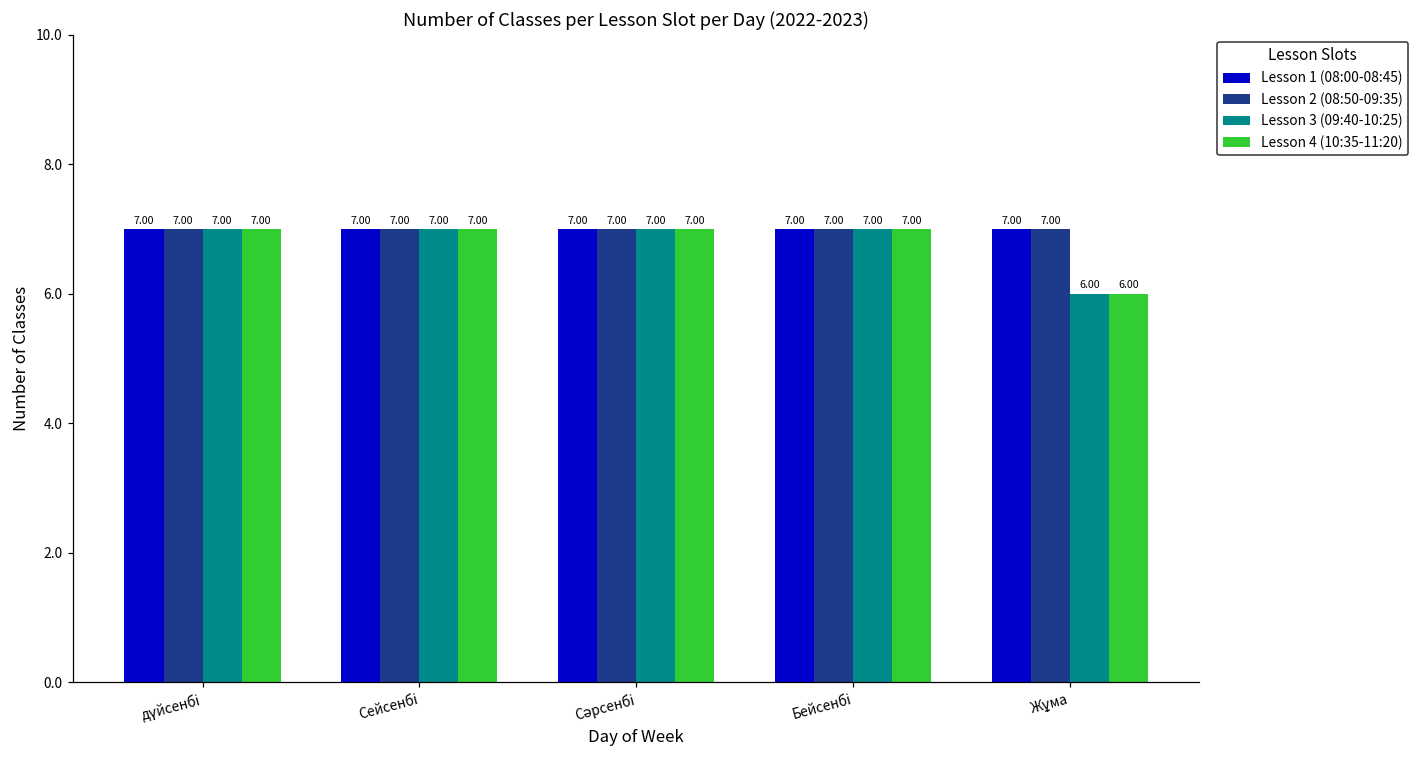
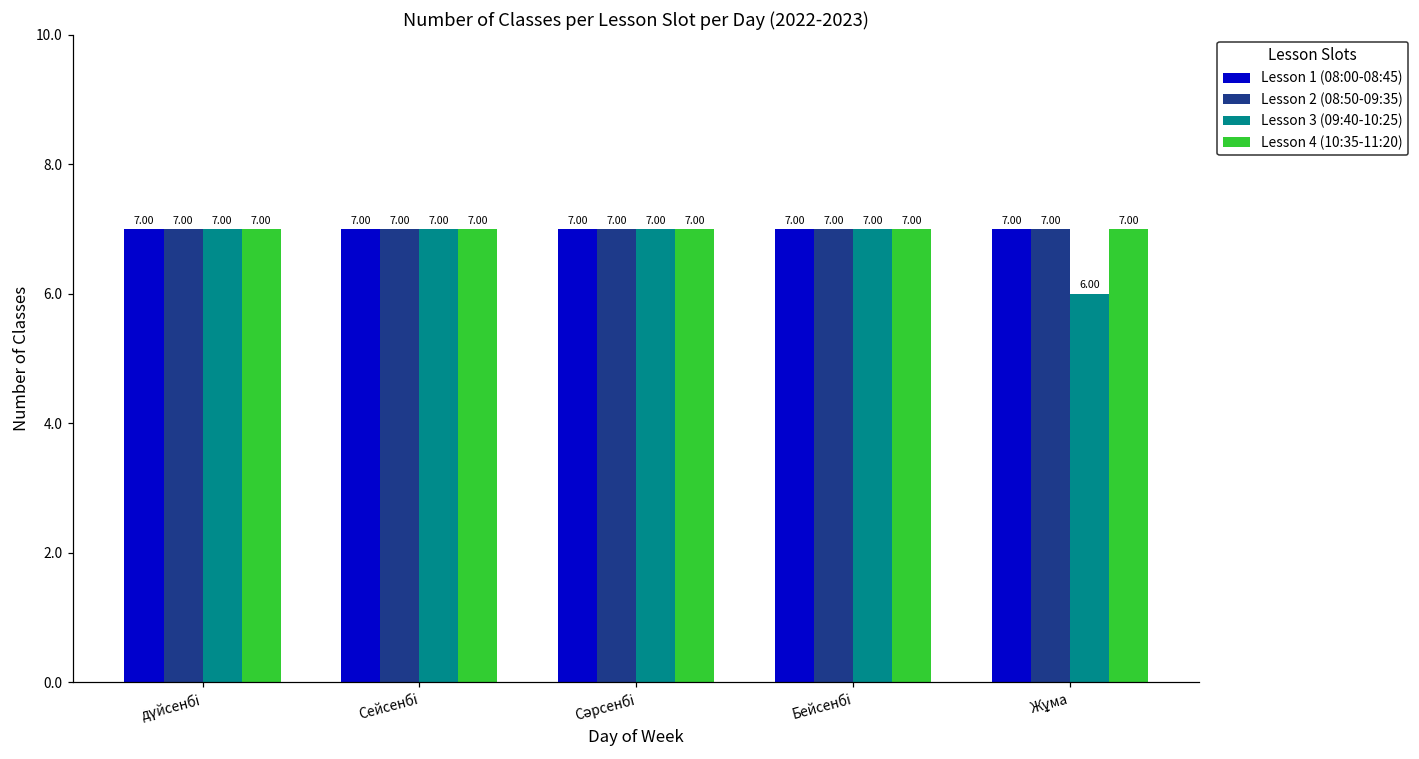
  {
    "Lesson 1 (08:00-08:45)": {
      "дүйсенбі": 7.00,
      "Сейсенбі": 7.00,
      "Сәрсенбі": 7.00,
      "Бейсенбі": 7.00,
      "Жұма": 7.00
    },
    "Lesson 2 (08:50-09:35)": {
      "дүйсенбі": 7.00,
      "Сейсенбі": 7.00,
      "Сәрсенбі": 7.00,
      "Бейсенбі": 7.00,
      "Жұма": 7.00
    },
    "Lesson 3 (09:40-10:25)": {
      "дүйсенбі": 7.00,
      "Сейсенбі": 7.00,
      "Сәрсенбі": 7.00,
      "Бейсенбі": 7.00,
      "Жұма": 6.00
    },
    "Lesson 4 (10:35-11:20)": {
      "дүйсенбі": 7.00,
      "Сейсенбі": 7.00,
      "Сәрсенбі": 7.00,
      "Бейсенбі": 7.00,
-     "Жұма": 6.00
+     "Жұма": 7.00
    }
  }
